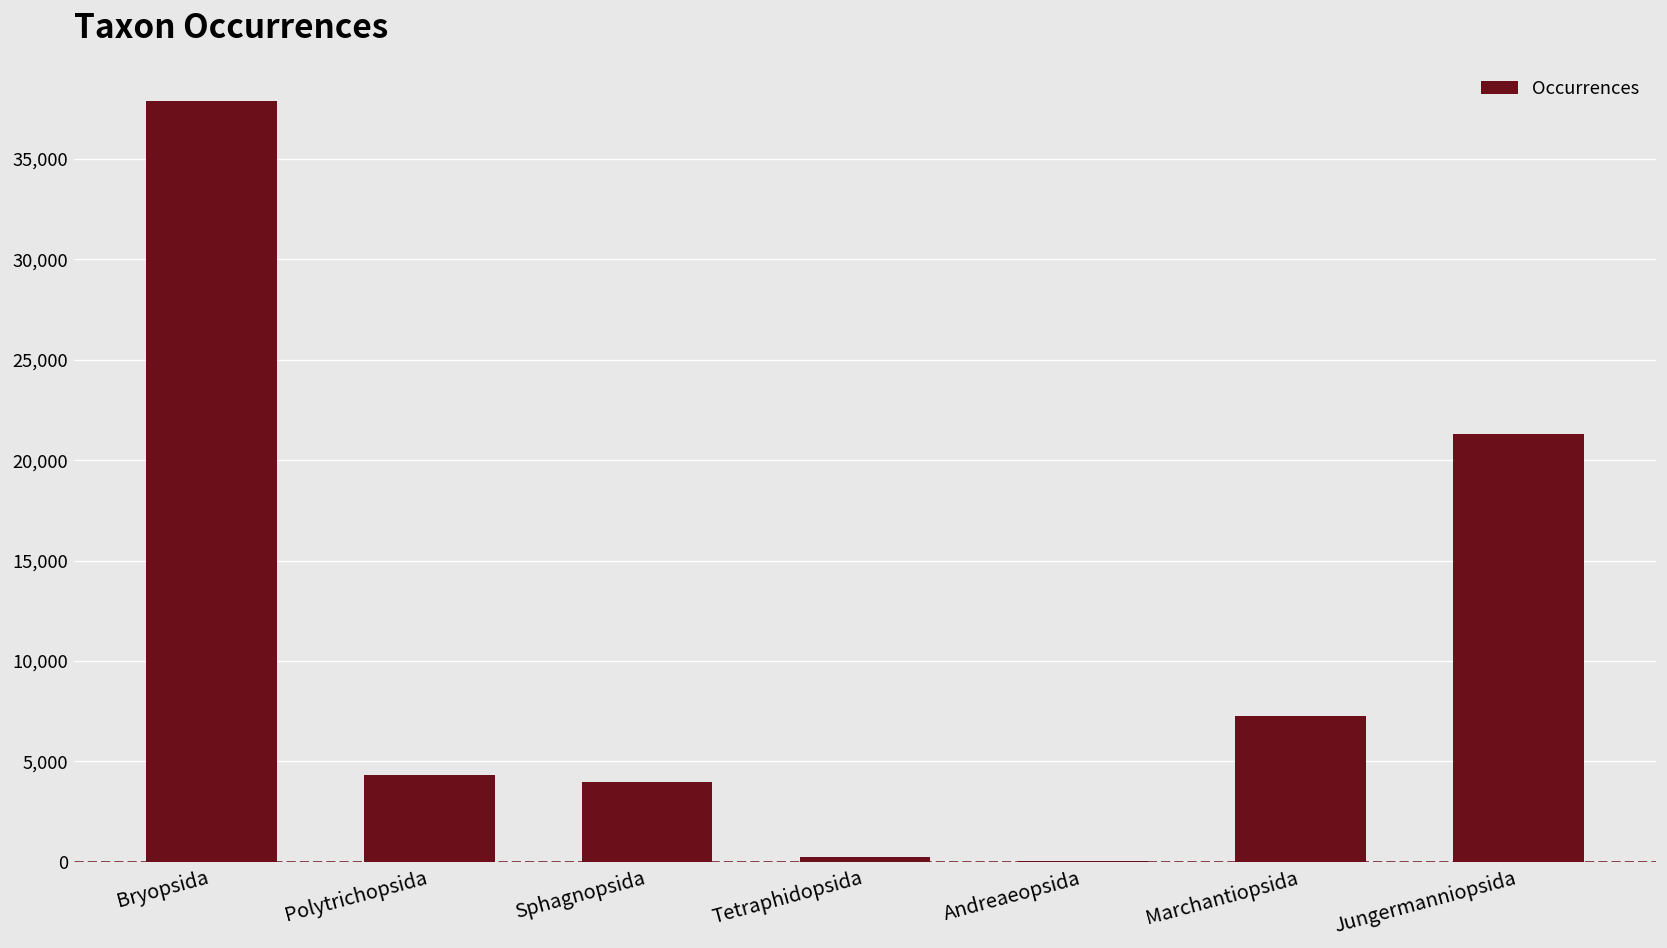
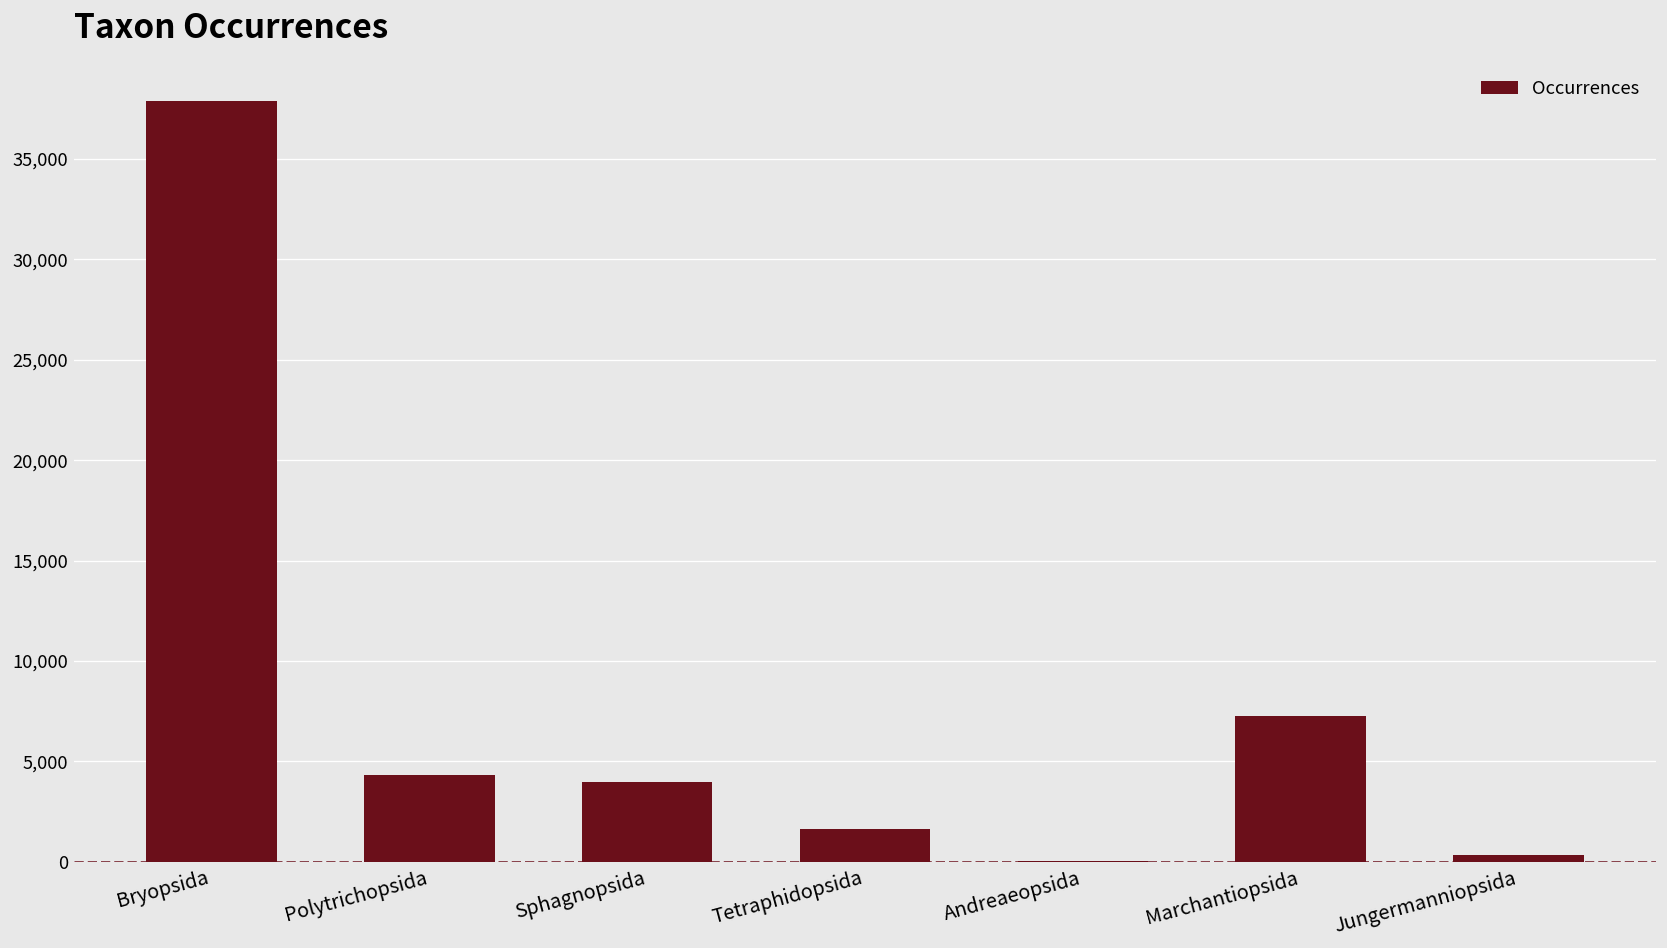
  {
    "Bryopsida": "37,900",
    "Polytrichopsida": "4,300",
    "Sphagnopsida": "4,000",
-   "Tetraphidopsida": "300",
+   "Tetraphidopsida": "1,700",
    "Marchantiopsida": "7,300",
-   "Jungermanniopsida": "21,300"
+   "Jungermanniopsida": "400"
  }
